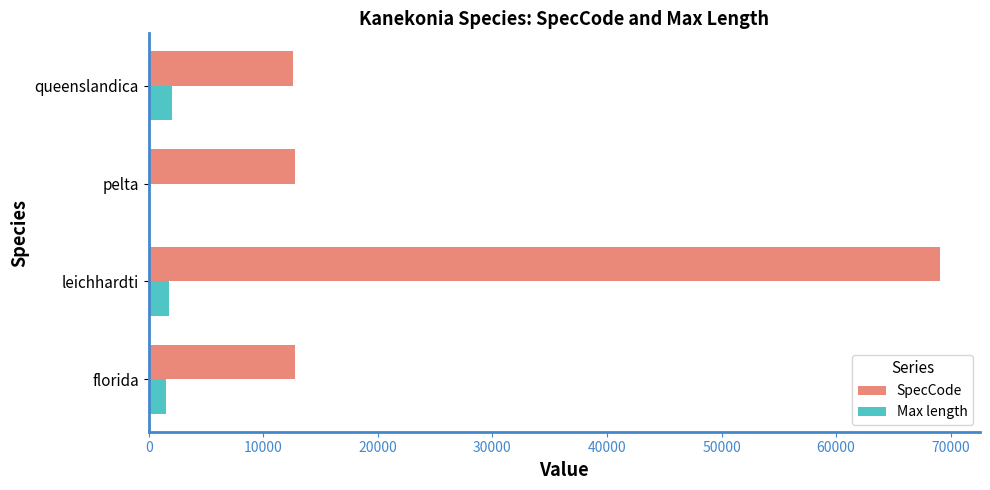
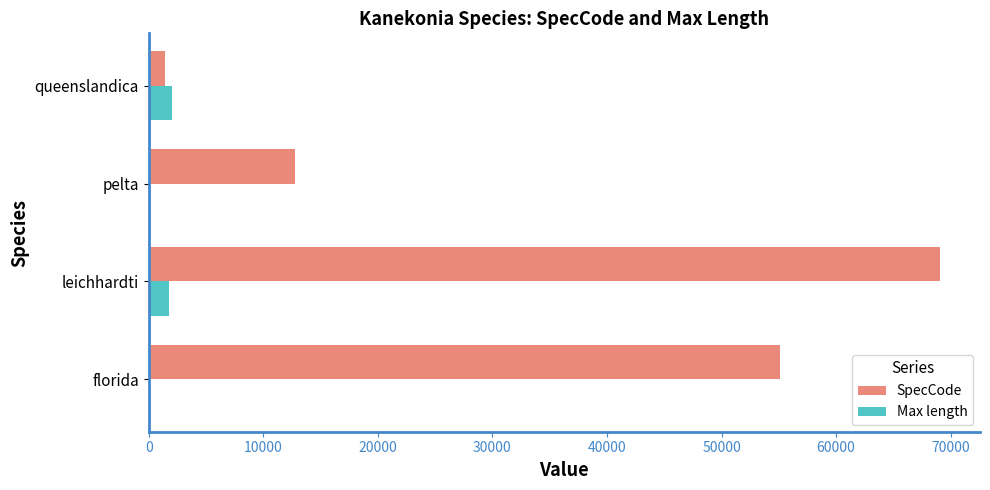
  {
    "SpecCode": {
-     "queenslandica": 12600,
+     "queenslandica": 1400,
      "pelta": 12800,
      "leichhardti": 69100,
-     "florida": 12800
+     "florida": 55100
    },
    "Max length": {
      "queenslandica": 2000,
      "leichhardti": 1700,
-     "florida": 1500
+     "florida": 0
    }
  }
